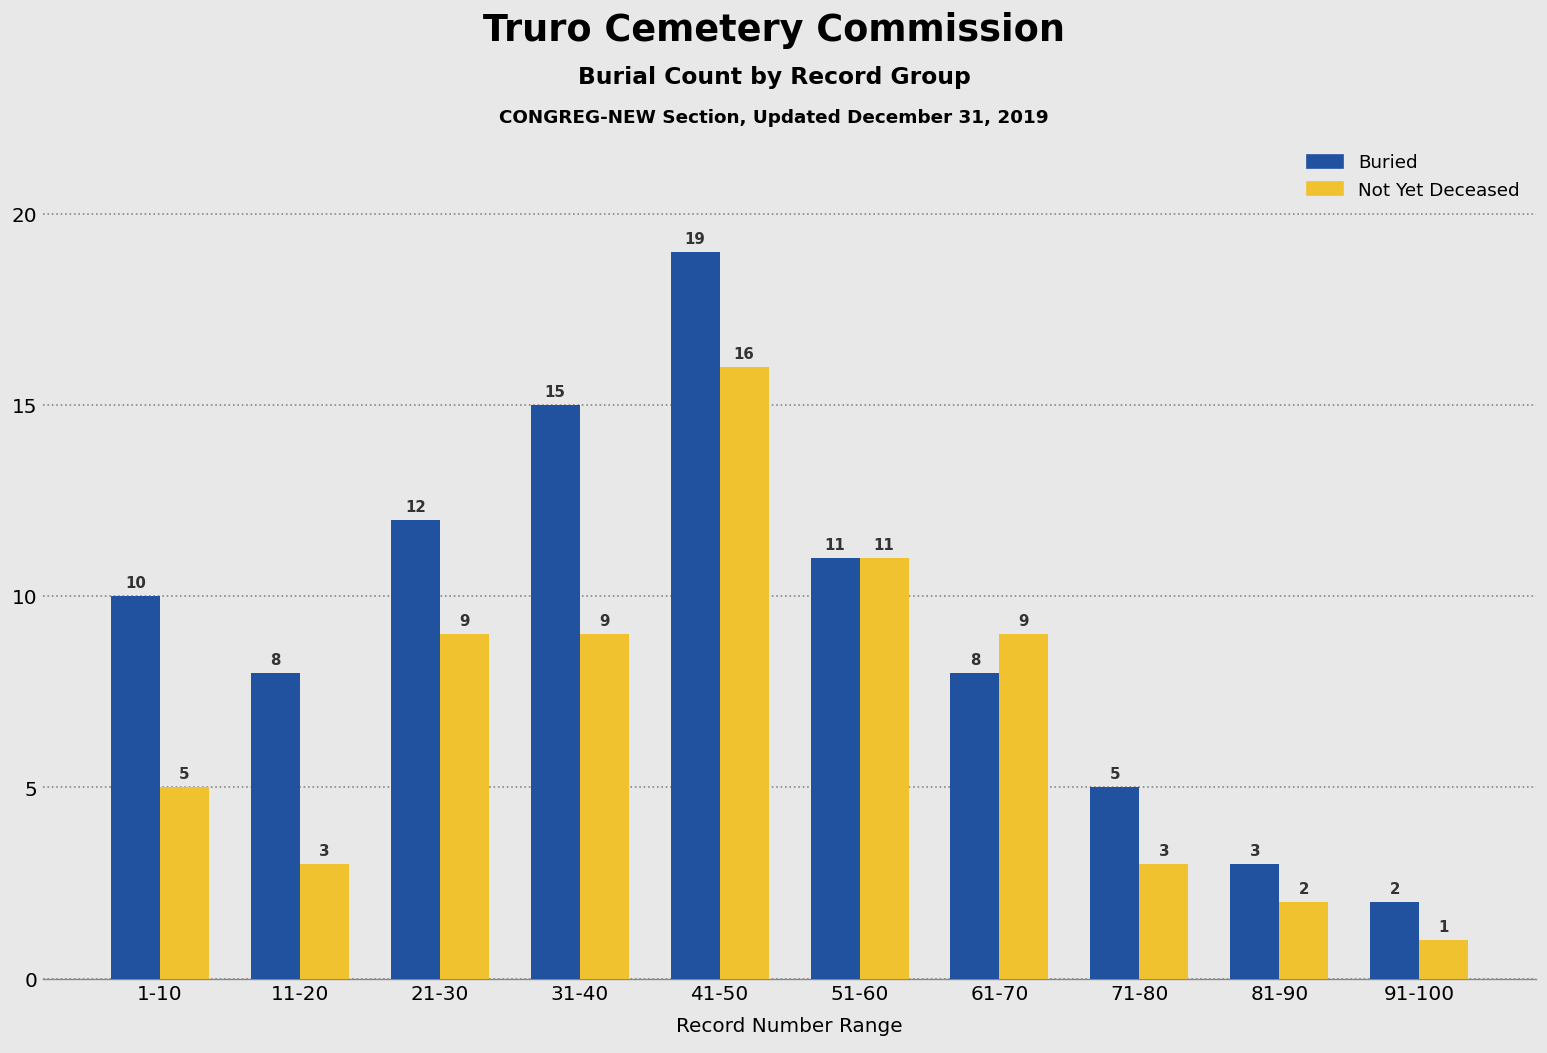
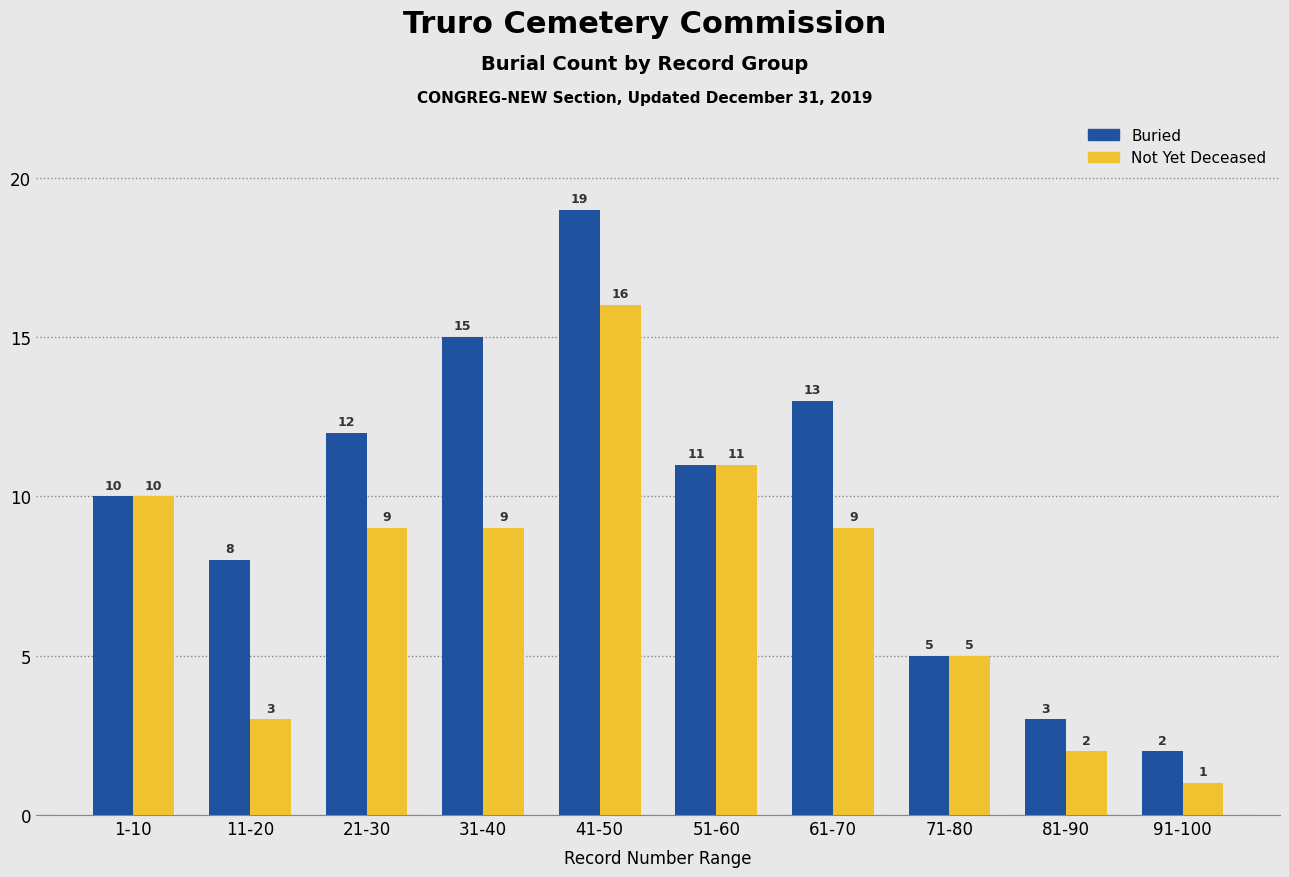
  {
    "Buried": {
      "1-10": 10,
      "11-20": 8,
      "21-30": 12,
      "31-40": 15,
      "41-50": 19,
      "51-60": 11,
-     "61-70": 8,
+     "61-70": 13,
      "71-80": 5,
      "81-90": 3,
      "91-100": 2
    },
    "Not Yet Deceased": {
-     "1-10": 5,
+     "1-10": 10,
      "11-20": 3,
      "21-30": 9,
      "31-40": 9,
      "41-50": 16,
      "51-60": 11,
      "61-70": 9,
-     "71-80": 3,
+     "71-80": 5,
      "81-90": 2,
      "91-100": 1
    }
  }
